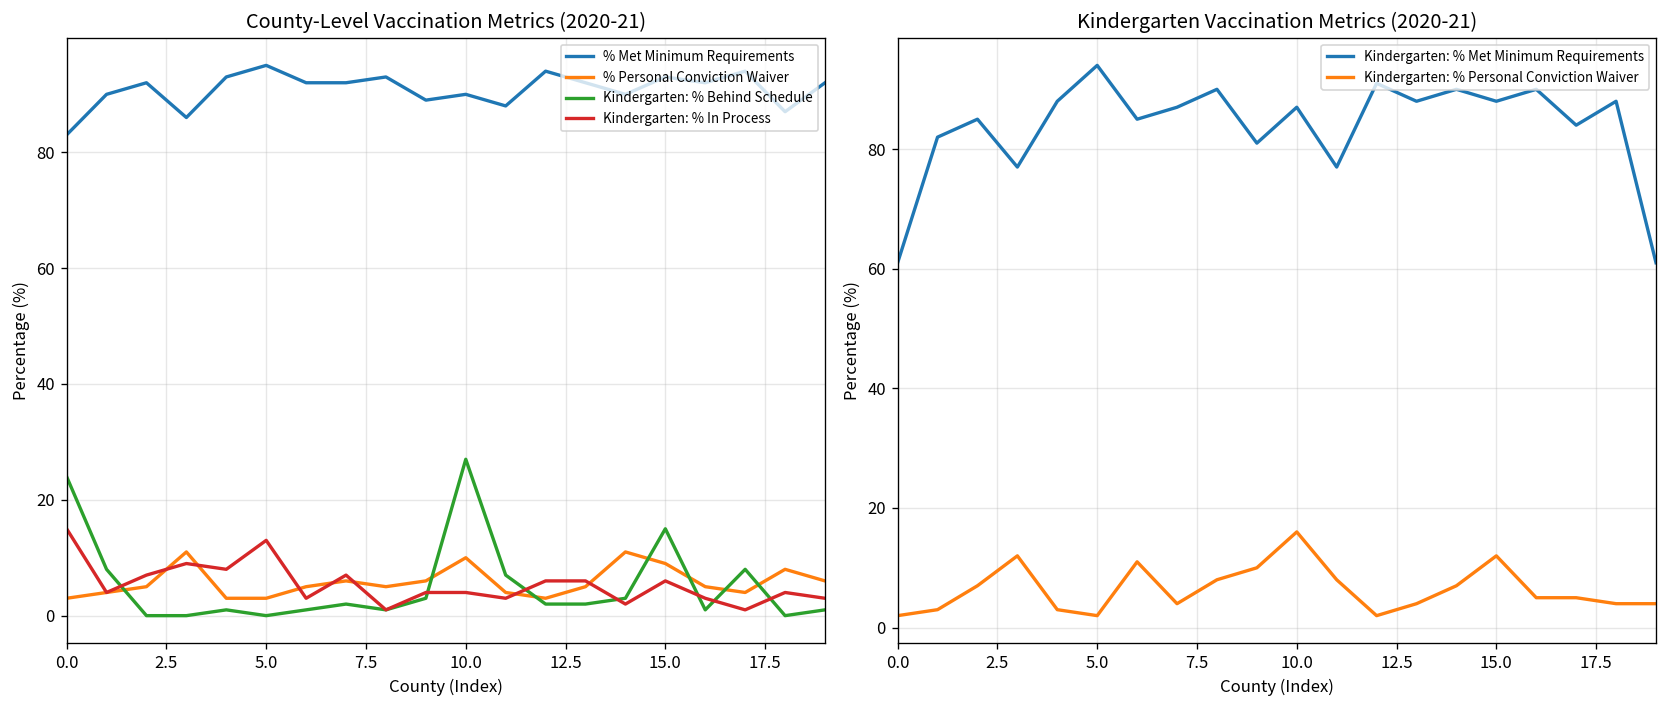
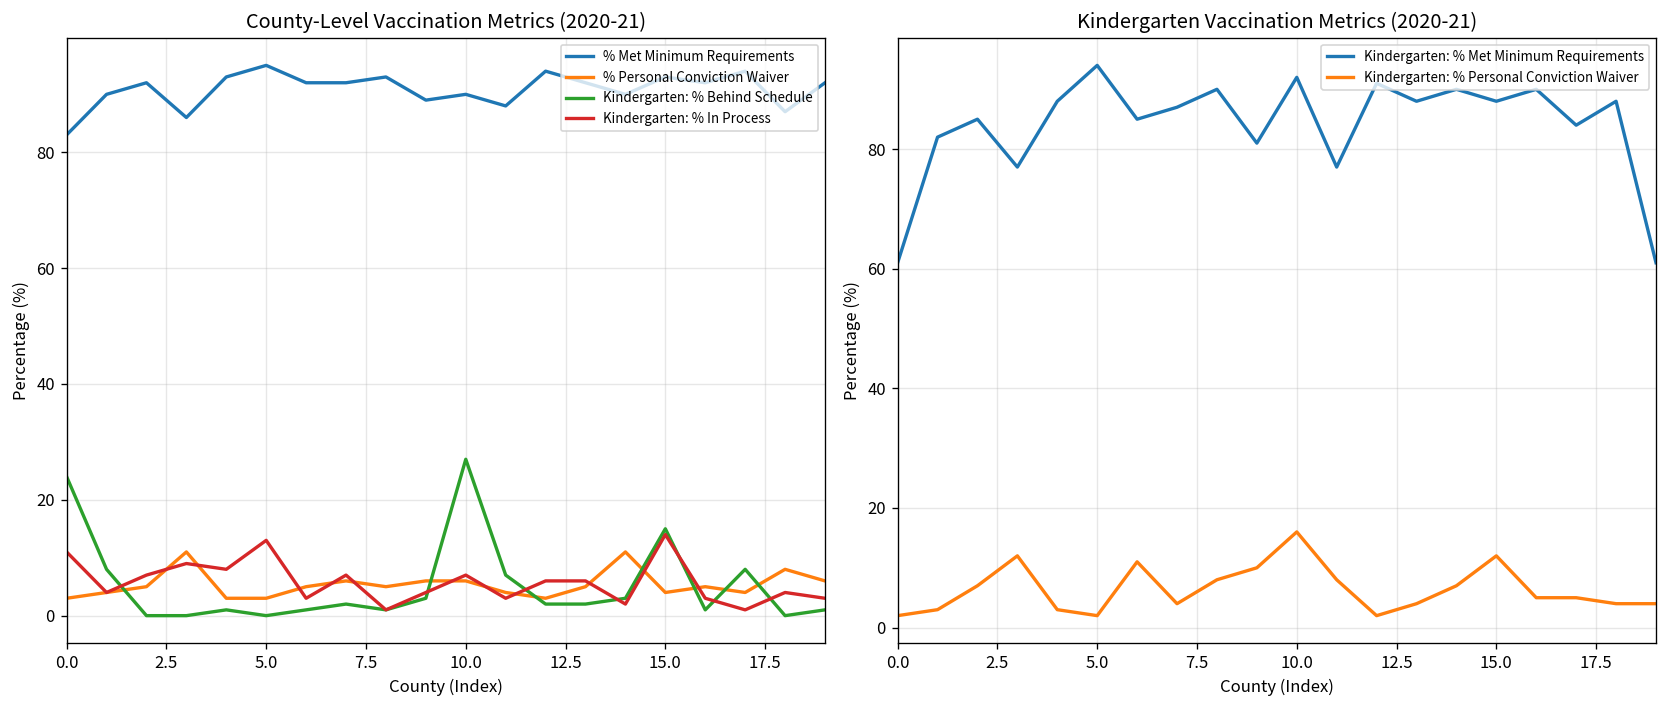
  {
    "County-Level Vaccination Metrics (2020-21)": {
      "% Met Minimum Requirements": {
        "0.0": 83,
        "5.0": 95,
        "10.0": 90
      },
      "% Personal Conviction Waiver": {
        "0.0": 3,
        "5.0": 3,
-       "10.0": 10,
-       "15.0": 9
+       "10.0": 6,
+       "15.0": 4
      },
      "Kindergarten: % Behind Schedule": {
        "0.0": 24,
        "5.0": 0,
        "10.0": 27,
        "15.0": 15
      },
      "Kindergarten: % In Process": {
-       "0.0": 15,
+       "0.0": 11,
        "5.0": 13,
-       "10.0": 4,
-       "15.0": 6
+       "10.0": 7,
+       "15.0": 14
      }
    },
    "Kindergarten Vaccination Metrics (2020-21)": {
      "Kindergarten: % Met Minimum Requirements": {
        "0.0": 61,
        "5.0": 94,
-       "10.0": 87,
+       "10.0": 92,
        "15.0": 88
      },
      "Kindergarten: % Personal Conviction Waiver": {
        "0.0": 2,
        "5.0": 2,
        "10.0": 16,
        "15.0": 12
      }
    }
  }
